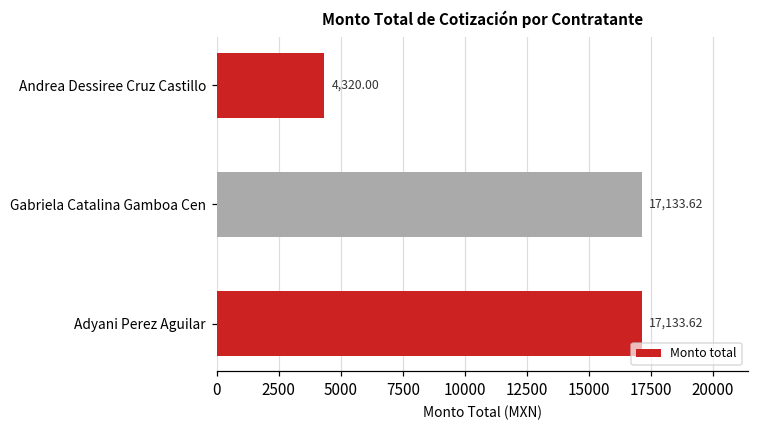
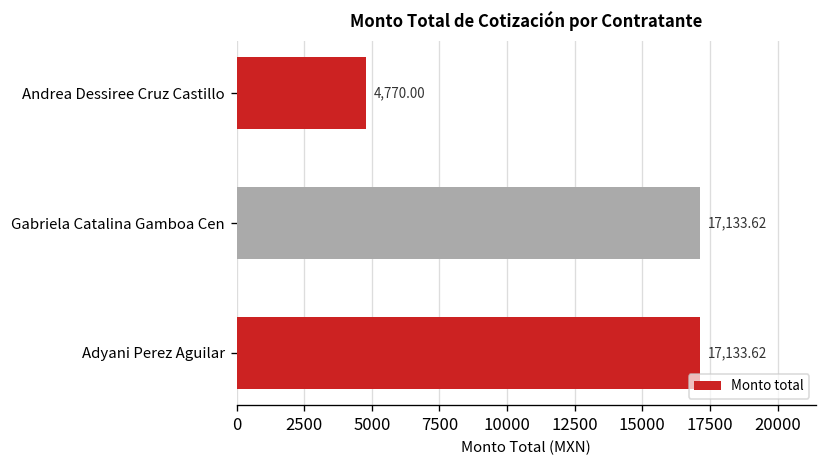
  {
-   "Andrea Dessiree Cruz Castillo": "4,320.00",
+   "Andrea Dessiree Cruz Castillo": "4,770.00",
    "Gabriela Catalina Gamboa Cen": "17,133.62",
    "Adyani Perez Aguilar": "17,133.62"
  }
